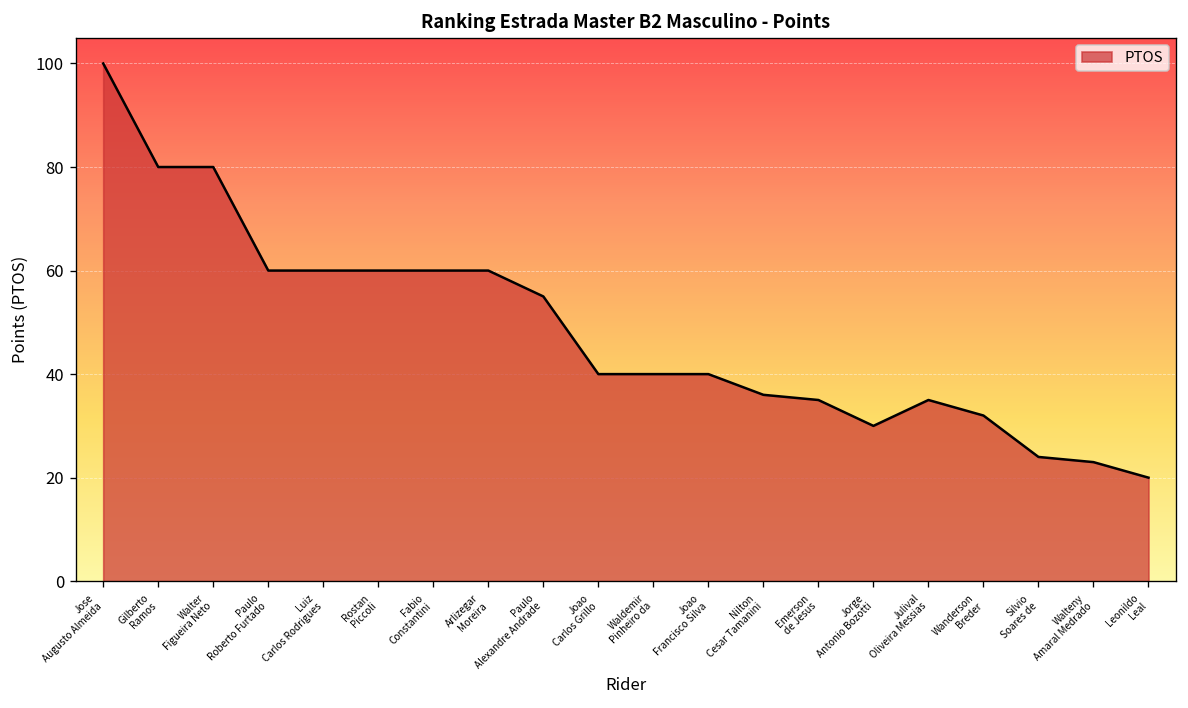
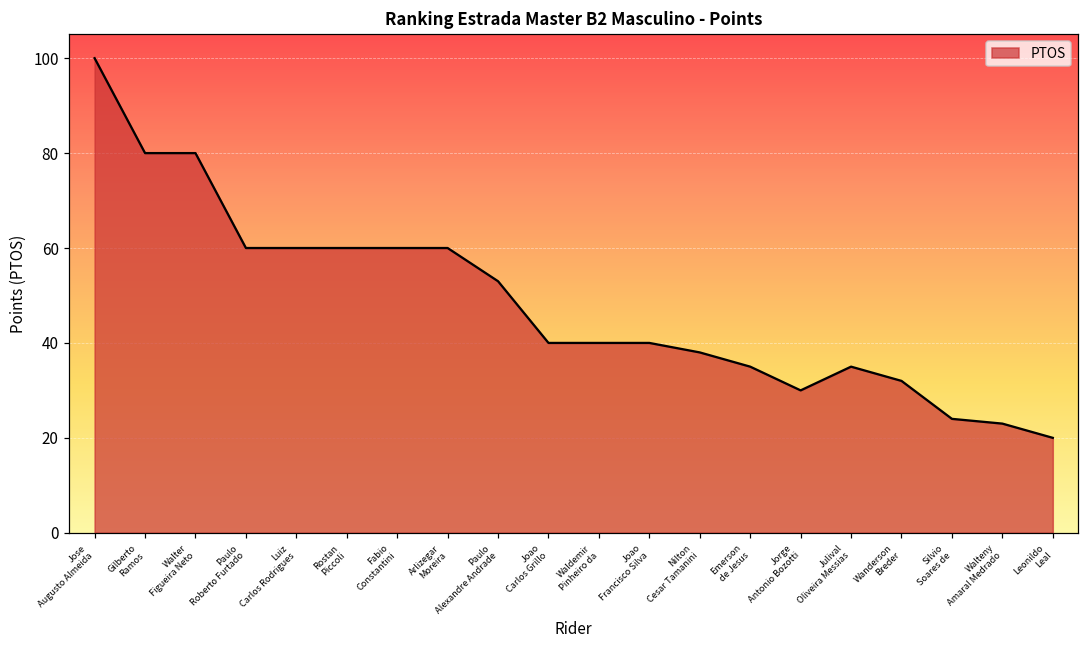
  {
    "Jose Augusto Almeida": 100,
    "Gilberto Ramos": 80,
    "Walter Figueira Neto": 80,
    "Paulo Roberto Furtado": 60,
    "Luiz Carlos Rodrigues": 60,
    "Rostan Piccoli": 60,
    "Fabio Constantini": 60,
    "Arlizegar Moreira": 60,
-   "Paulo Alexandre Andrade": 55,
+   "Paulo Alexandre Andrade": 53,
    "Joao Carlos Grillo": 40,
    "Waldemir Pinheiro da": 40,
    "Joao Francisco Silva": 40,
-   "Nilton Cesar Tamanini": 36,
+   "Nilton Cesar Tamanini": 38,
    "Emerson de Jesus": 35,
    "Jorge Antonio Bozotti": 30,
    "Julival Oliveira Messias": 35,
    "Wanderson Breder": 32,
    "Silvio Soares de": 24,
    "Walteny Amaral Medrado": 23,
    "Leonildo Leal": 20
  }
